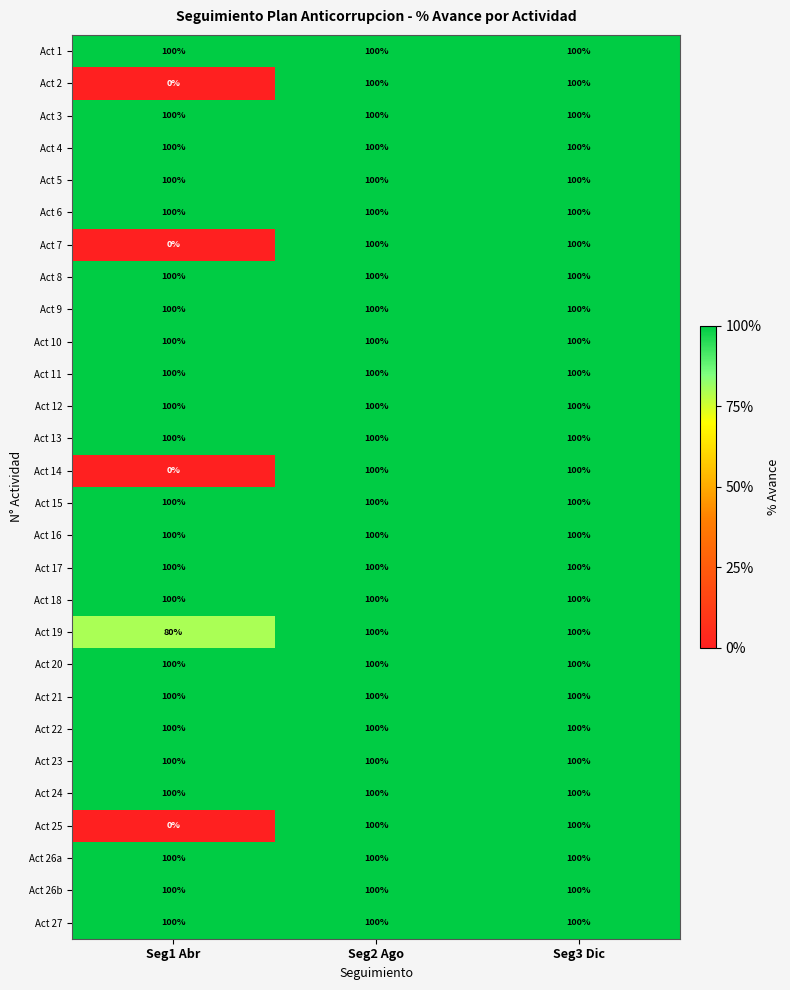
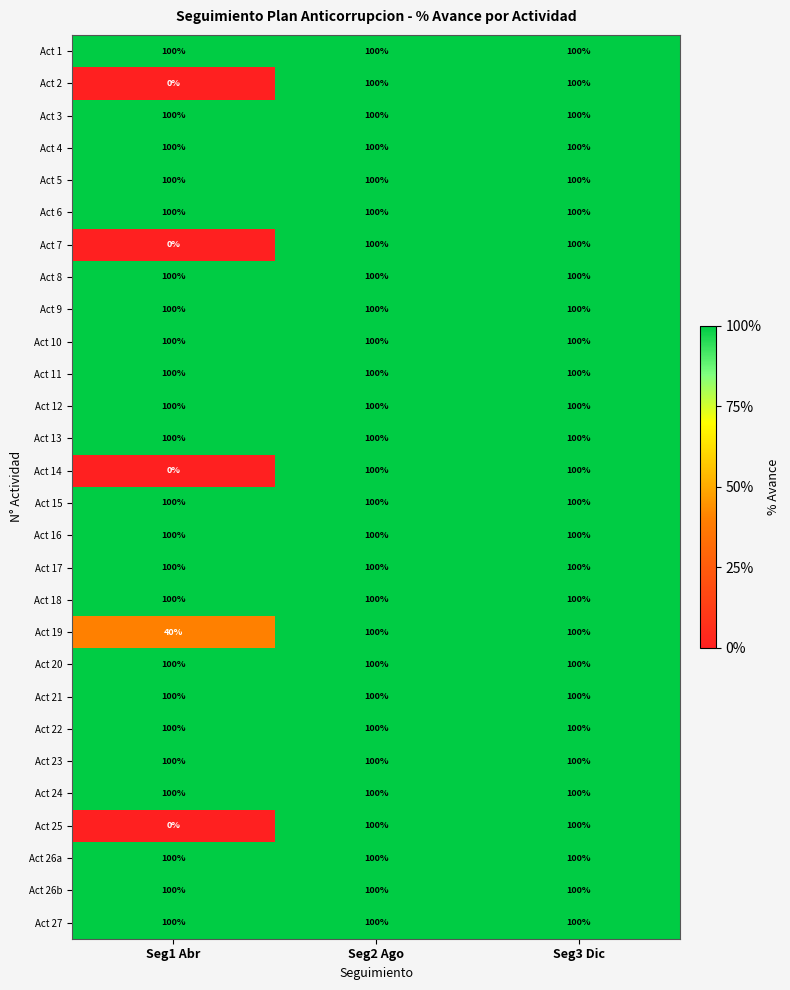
  {
    "Act 1": {
      "Seg1 Abr": "100%",
      "Seg2 Ago": "100%",
      "Seg3 Dic": "100%"
    },
    "Act 2": {
      "Seg1 Abr": "0%",
      "Seg2 Ago": "100%",
      "Seg3 Dic": "100%"
    },
    "Act 3": {
      "Seg1 Abr": "100%",
      "Seg2 Ago": "100%",
      "Seg3 Dic": "100%"
    },
    "Act 4": {
      "Seg1 Abr": "100%",
      "Seg2 Ago": "100%",
      "Seg3 Dic": "100%"
    },
    "Act 5": {
      "Seg1 Abr": "100%",
      "Seg2 Ago": "100%",
      "Seg3 Dic": "100%"
    },
    "Act 6": {
      "Seg1 Abr": "100%",
      "Seg2 Ago": "100%",
      "Seg3 Dic": "100%"
    },
    "Act 7": {
      "Seg1 Abr": "0%",
      "Seg2 Ago": "100%",
      "Seg3 Dic": "100%"
    },
    "Act 8": {
      "Seg1 Abr": "100%",
      "Seg2 Ago": "100%",
      "Seg3 Dic": "100%"
    },
    "Act 9": {
      "Seg1 Abr": "100%",
      "Seg2 Ago": "100%",
      "Seg3 Dic": "100%"
    },
    "Act 10": {
      "Seg1 Abr": "100%",
      "Seg2 Ago": "100%",
      "Seg3 Dic": "100%"
    },
    "Act 11": {
      "Seg1 Abr": "100%",
      "Seg2 Ago": "100%",
      "Seg3 Dic": "100%"
    },
    "Act 12": {
      "Seg1 Abr": "100%",
      "Seg2 Ago": "100%",
      "Seg3 Dic": "100%"
    },
    "Act 13": {
      "Seg1 Abr": "100%",
      "Seg2 Ago": "100%",
      "Seg3 Dic": "100%"
    },
    "Act 14": {
      "Seg1 Abr": "0%",
      "Seg2 Ago": "100%",
      "Seg3 Dic": "100%"
    },
    "Act 15": {
      "Seg1 Abr": "100%",
      "Seg2 Ago": "100%",
      "Seg3 Dic": "100%"
    },
    "Act 16": {
      "Seg1 Abr": "100%",
      "Seg2 Ago": "100%",
      "Seg3 Dic": "100%"
    },
    "Act 17": {
      "Seg1 Abr": "100%",
      "Seg2 Ago": "100%",
      "Seg3 Dic": "100%"
    },
    "Act 18": {
      "Seg1 Abr": "100%",
      "Seg2 Ago": "100%",
      "Seg3 Dic": "100%"
    },
    "Act 19": {
-     "Seg1 Abr": "80%",
+     "Seg1 Abr": "40%",
      "Seg2 Ago": "100%",
      "Seg3 Dic": "100%"
    },
    "Act 20": {
      "Seg1 Abr": "100%",
      "Seg2 Ago": "100%",
      "Seg3 Dic": "100%"
    },
    "Act 21": {
      "Seg1 Abr": "100%",
      "Seg2 Ago": "100%",
      "Seg3 Dic": "100%"
    },
    "Act 22": {
      "Seg1 Abr": "100%",
      "Seg2 Ago": "100%",
      "Seg3 Dic": "100%"
    },
    "Act 23": {
      "Seg1 Abr": "100%",
      "Seg2 Ago": "100%",
      "Seg3 Dic": "100%"
    },
    "Act 24": {
      "Seg1 Abr": "100%",
      "Seg2 Ago": "100%",
      "Seg3 Dic": "100%"
    },
    "Act 25": {
      "Seg1 Abr": "0%",
      "Seg2 Ago": "100%",
      "Seg3 Dic": "100%"
    },
    "Act 26a": {
      "Seg1 Abr": "100%",
      "Seg2 Ago": "100%",
      "Seg3 Dic": "100%"
    },
    "Act 26b": {
      "Seg1 Abr": "100%",
      "Seg2 Ago": "100%",
      "Seg3 Dic": "100%"
    },
    "Act 27": {
      "Seg1 Abr": "100%",
      "Seg2 Ago": "100%",
      "Seg3 Dic": "100%"
    }
  }
